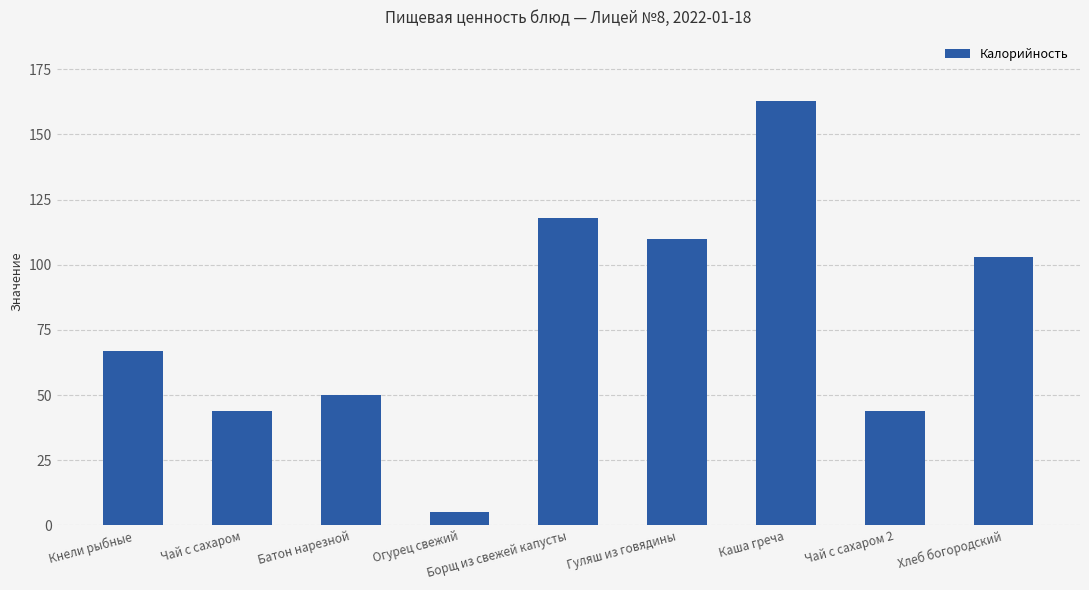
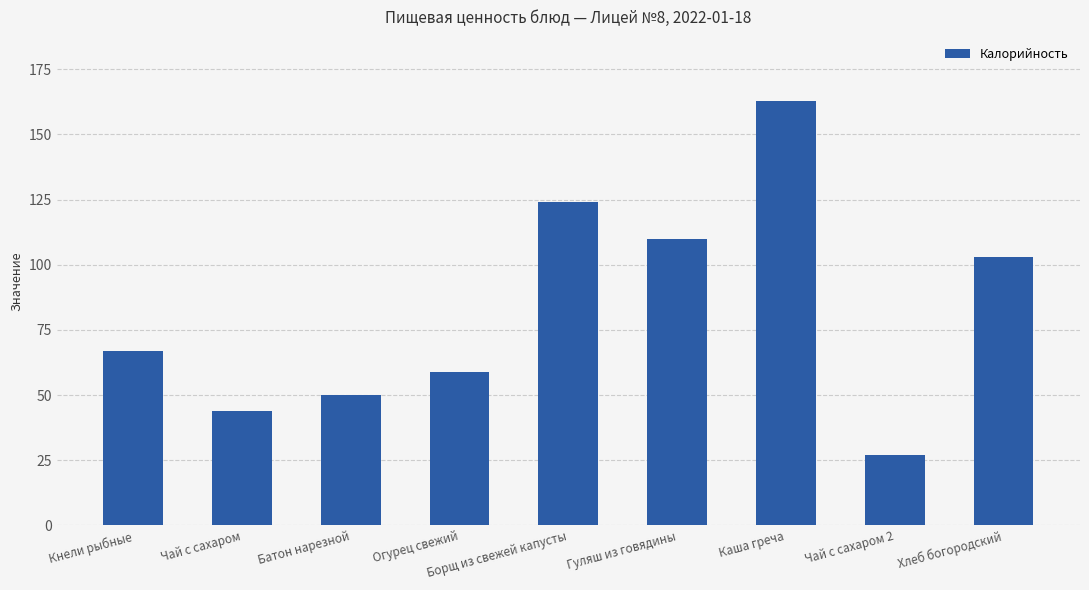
  {
    "Кнели рыбные": 67,
    "Чай с сахаром": 44,
    "Батон нарезной": 50,
-   "Огурец свежий": 5,
-   "Борщ из свежей капусты": 118,
+   "Огурец свежий": 59,
+   "Борщ из свежей капусты": 124,
    "Гуляш из говядины": 110,
    "Каша греча": 163,
-   "Чай с сахаром 2": 44,
+   "Чай с сахаром 2": 27,
    "Хлеб богородский": 103
  }
